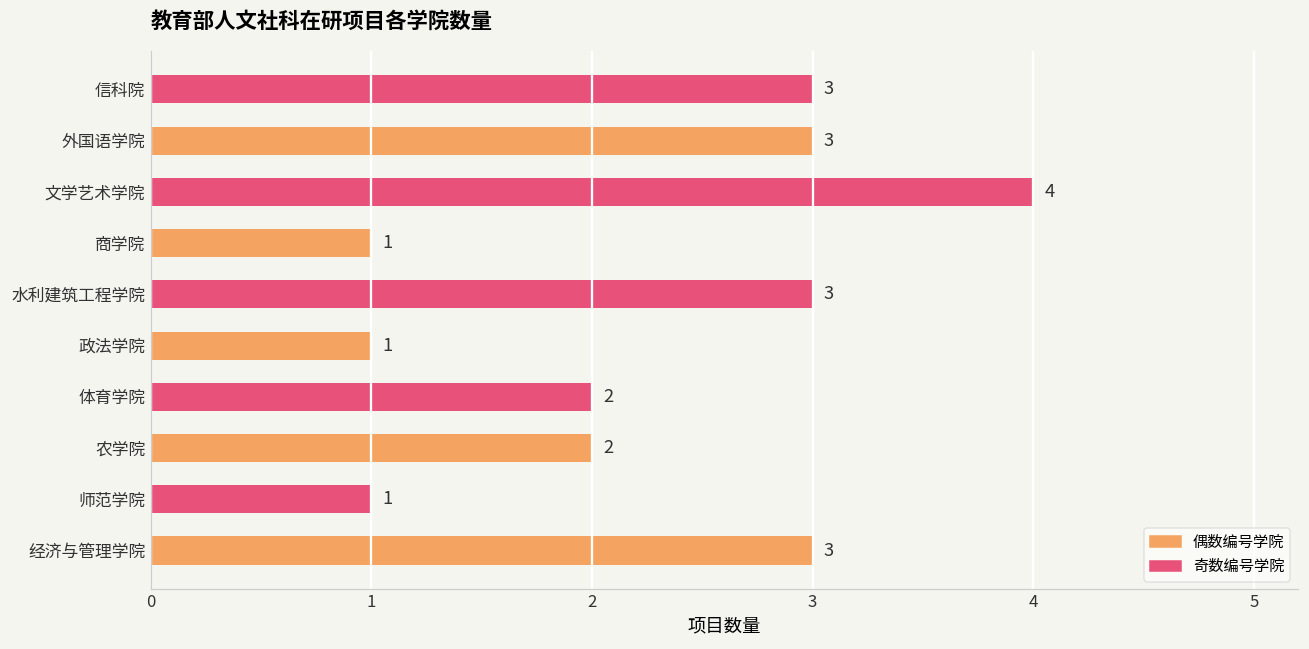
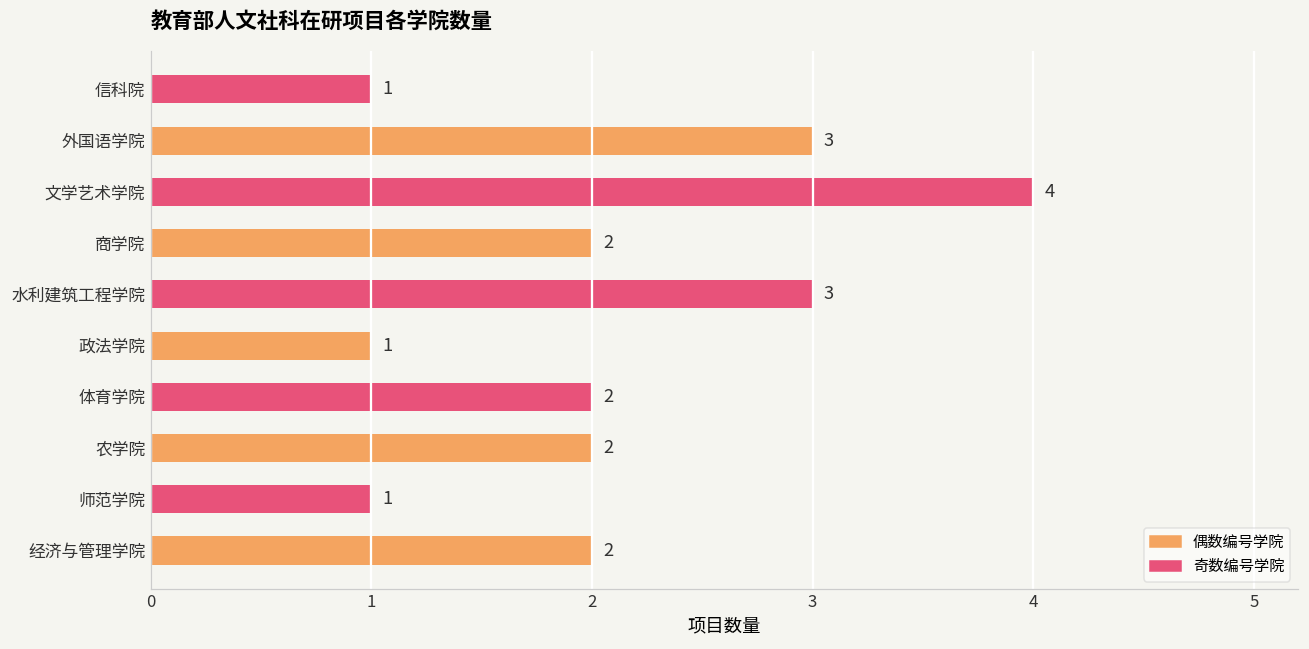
  {
-   "信科院": 3,
+   "信科院": 1,
    "外国语学院": 3,
    "文学艺术学院": 4,
-   "商学院": 1,
+   "商学院": 2,
    "水利建筑工程学院": 3,
    "政法学院": 1,
    "体育学院": 2,
    "农学院": 2,
    "师范学院": 1,
-   "经济与管理学院": 3
+   "经济与管理学院": 2
  }
